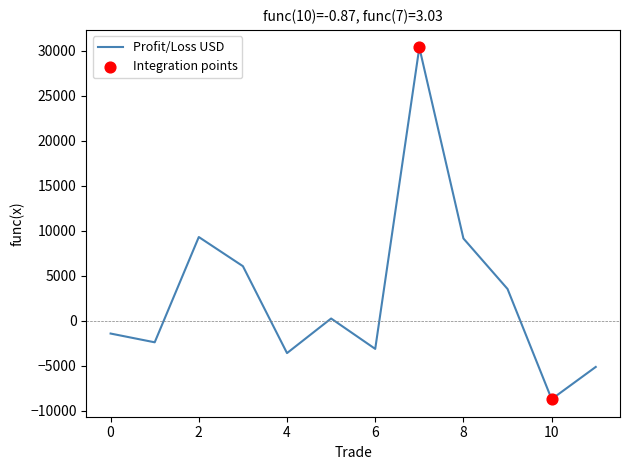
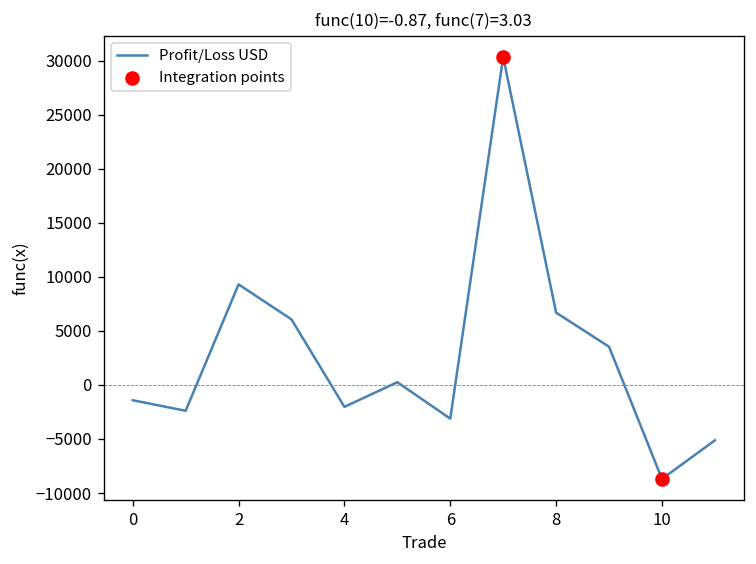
  {
    "Profit/Loss USD": {
      "0": -1000,
      "2": 9000,
-     "4": -4000,
+     "4": -2000,
      "6": -3000,
-     "8": 9000
+     "8": 7000
    }
  }
